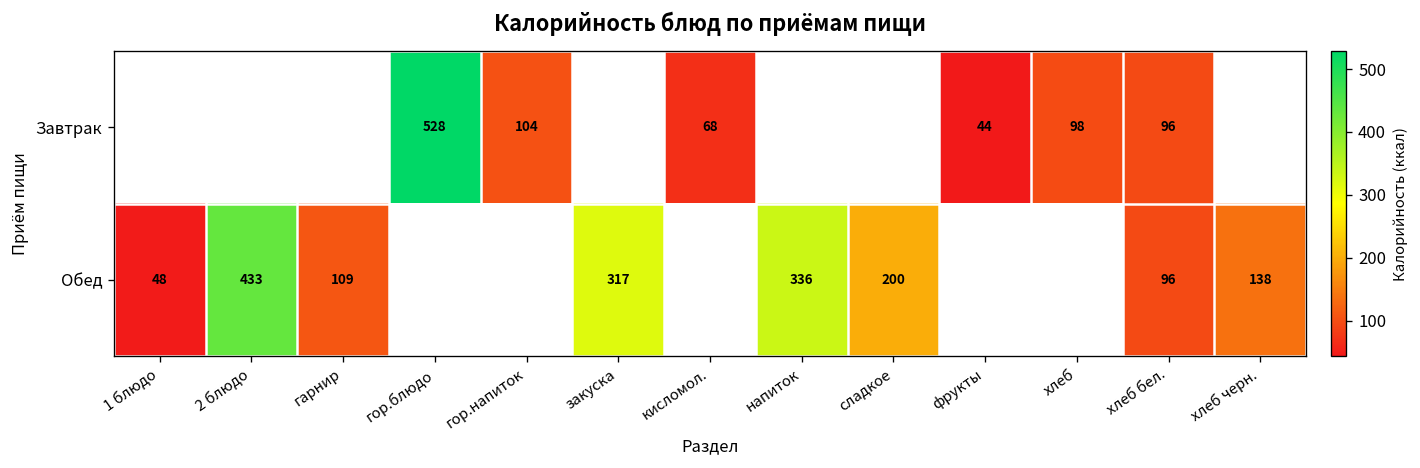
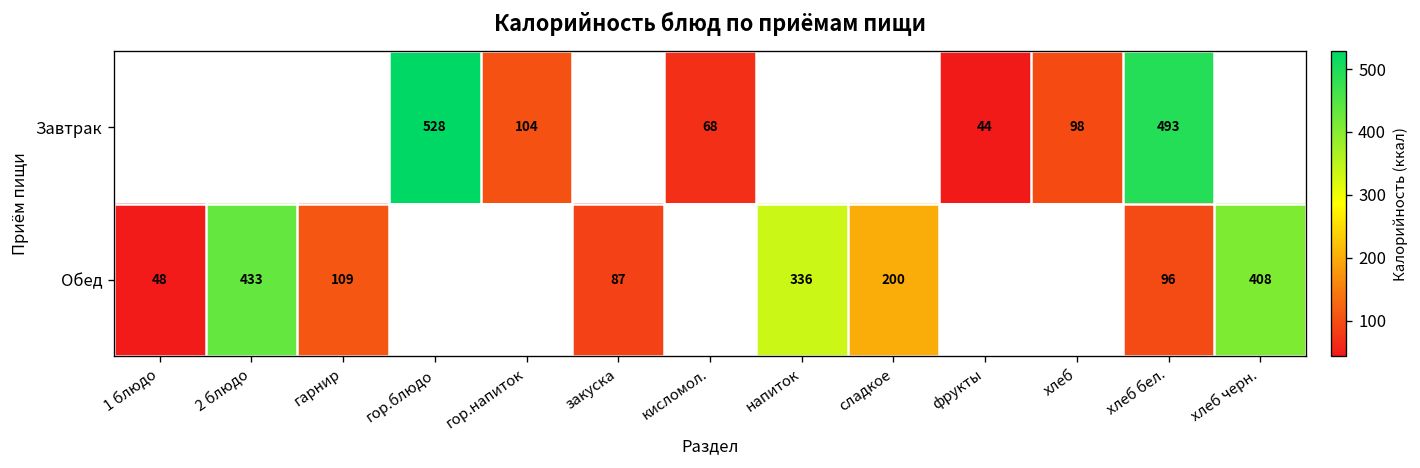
  {
    "Завтрак": {
      "гор.блюдо": 528,
      "гор.напиток": 104,
      "кисломол.": 68,
      "фрукты": 44,
      "хлеб": 98,
-     "хлеб бел.": 96
+     "хлеб бел.": 493
    },
    "Обед": {
      "1 блюдо": 48,
      "2 блюдо": 433,
      "гарнир": 109,
-     "закуска": 317,
+     "закуска": 87,
      "напиток": 336,
      "сладкое": 200,
      "хлеб бел.": 96,
-     "хлеб черн.": 138
+     "хлеб черн.": 408
    }
  }
